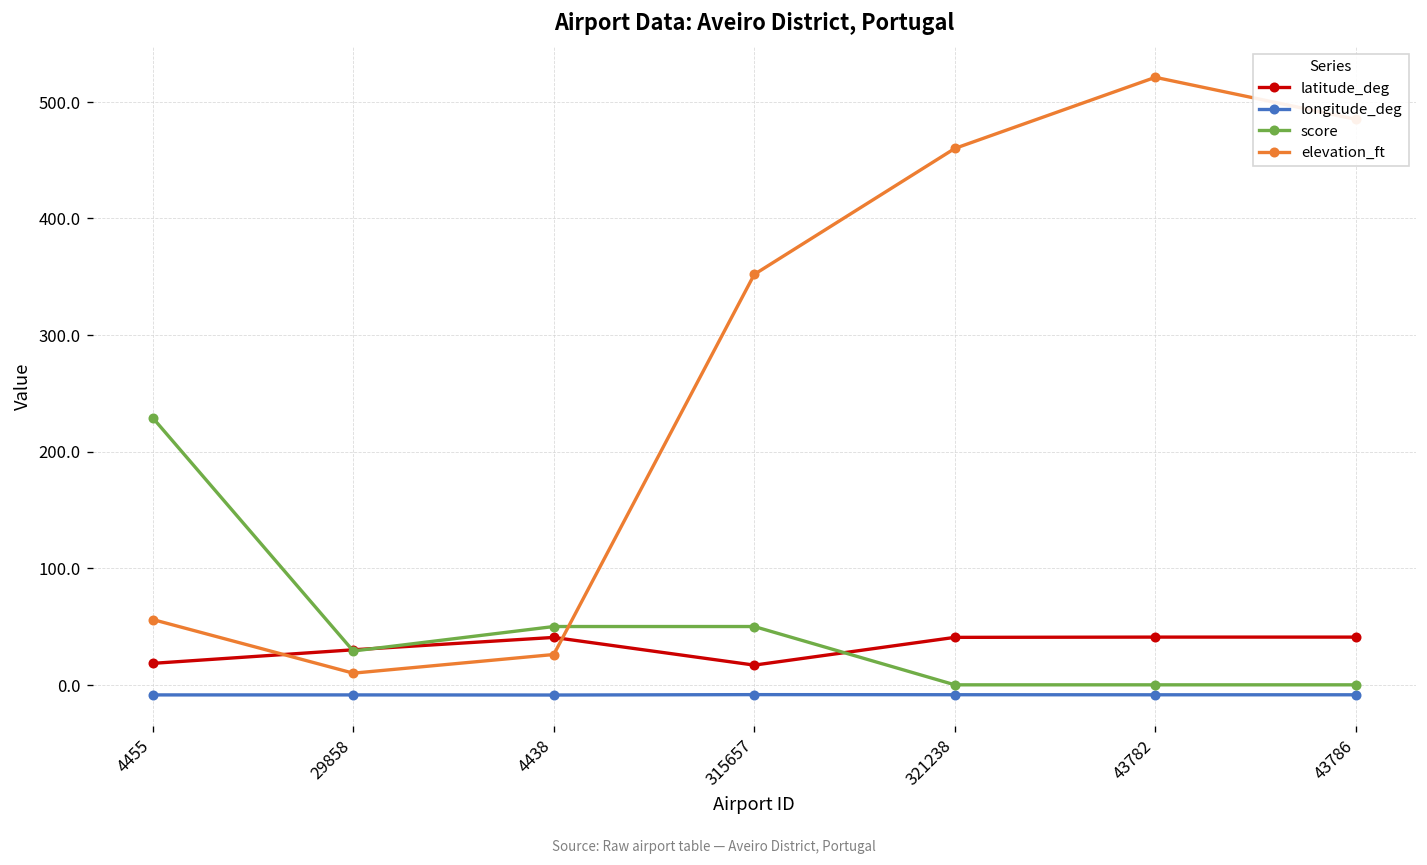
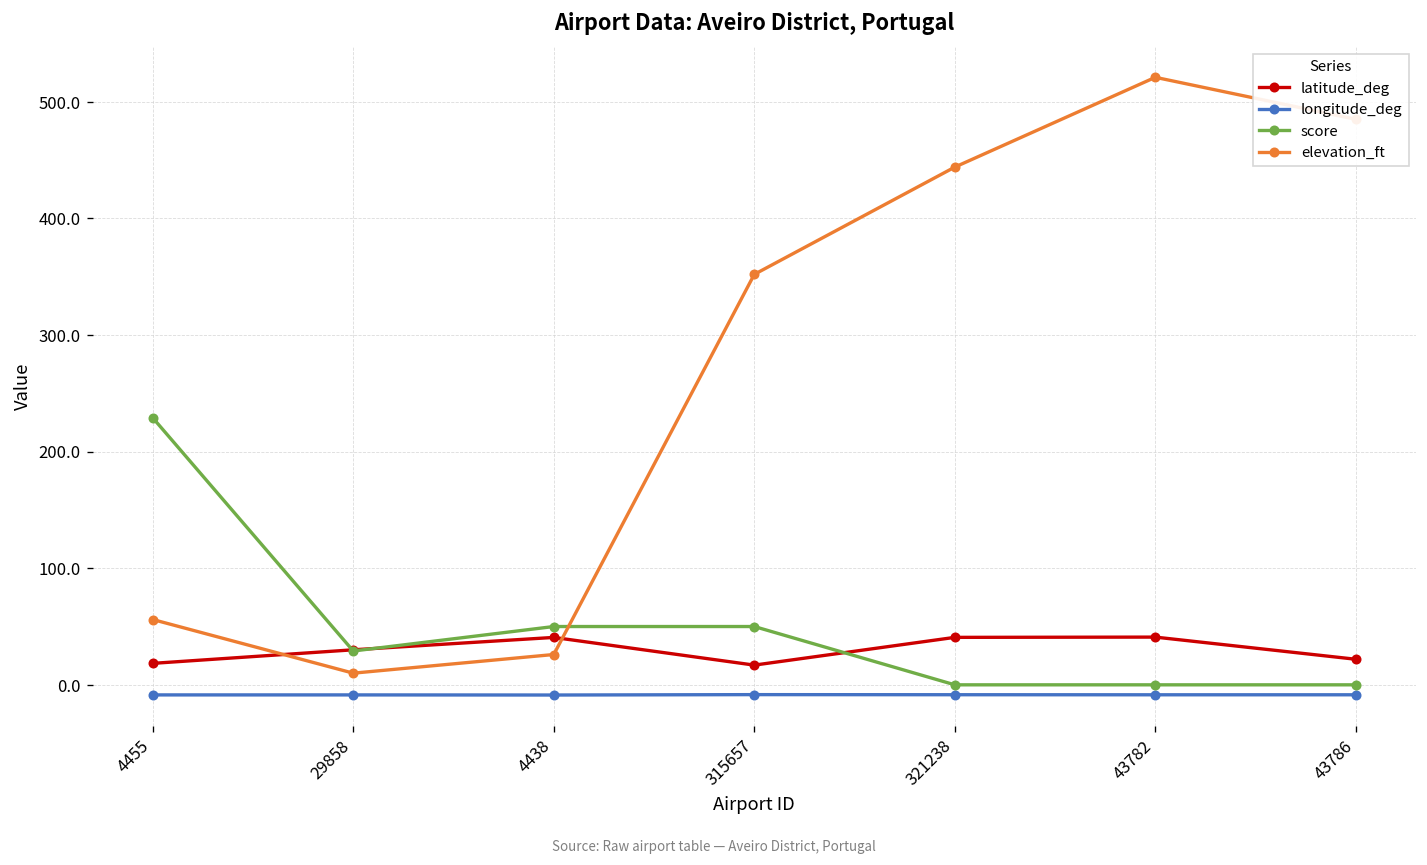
  {
    "latitude_deg": {
      "4455": 20,
      "4438": 40,
      "315657": 20,
      "321238": 40,
      "43782": 40,
-     "43786": 40
+     "43786": 20
    },
    "longitude_deg": {
      "4455": -10,
      "29858": -10,
      "4438": -10,
      "315657": -10,
      "321238": -10,
      "43782": -10,
      "43786": -10
    },
    "score": {
      "4455": 230,
      "4438": 50,
      "315657": 50,
      "321238": 0,
      "43782": 0,
      "43786": 0
    },
    "elevation_ft": {
      "4455": 60,
      "29858": 10,
      "4438": 30,
      "315657": 350,
-     "321238": 460,
+     "321238": 440,
      "43782": 520
    }
  }
